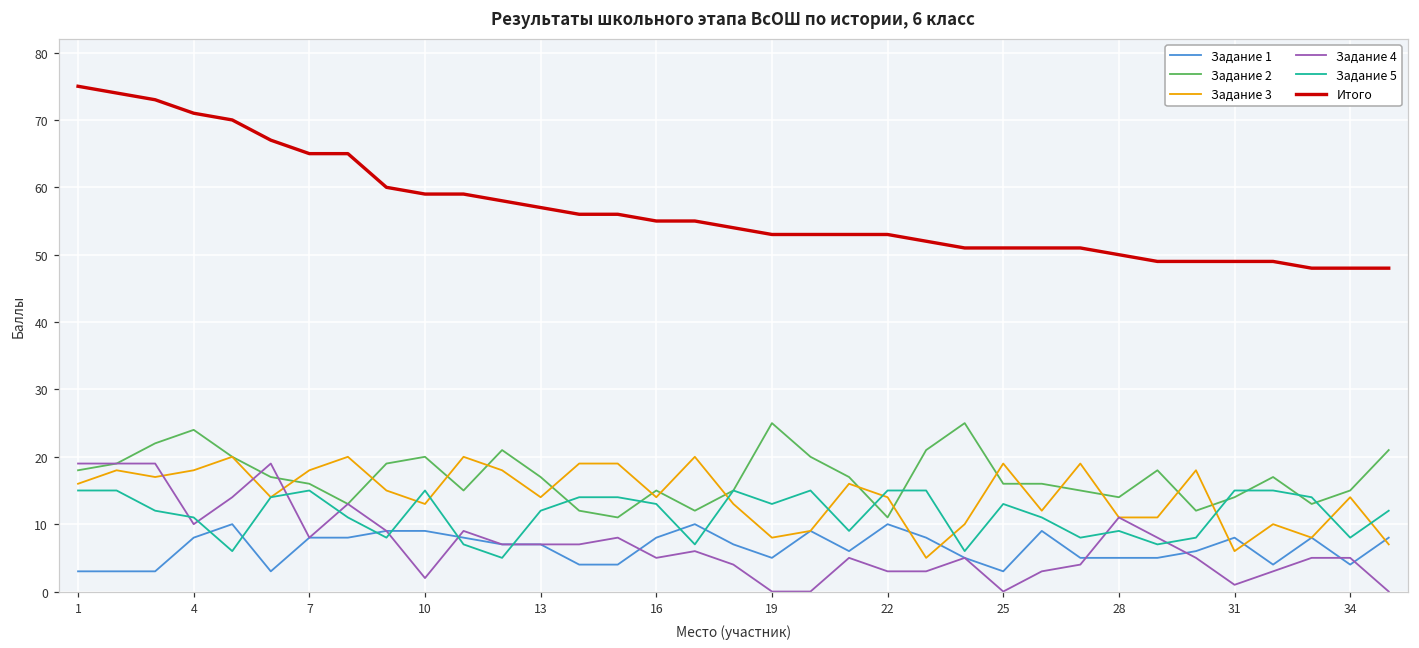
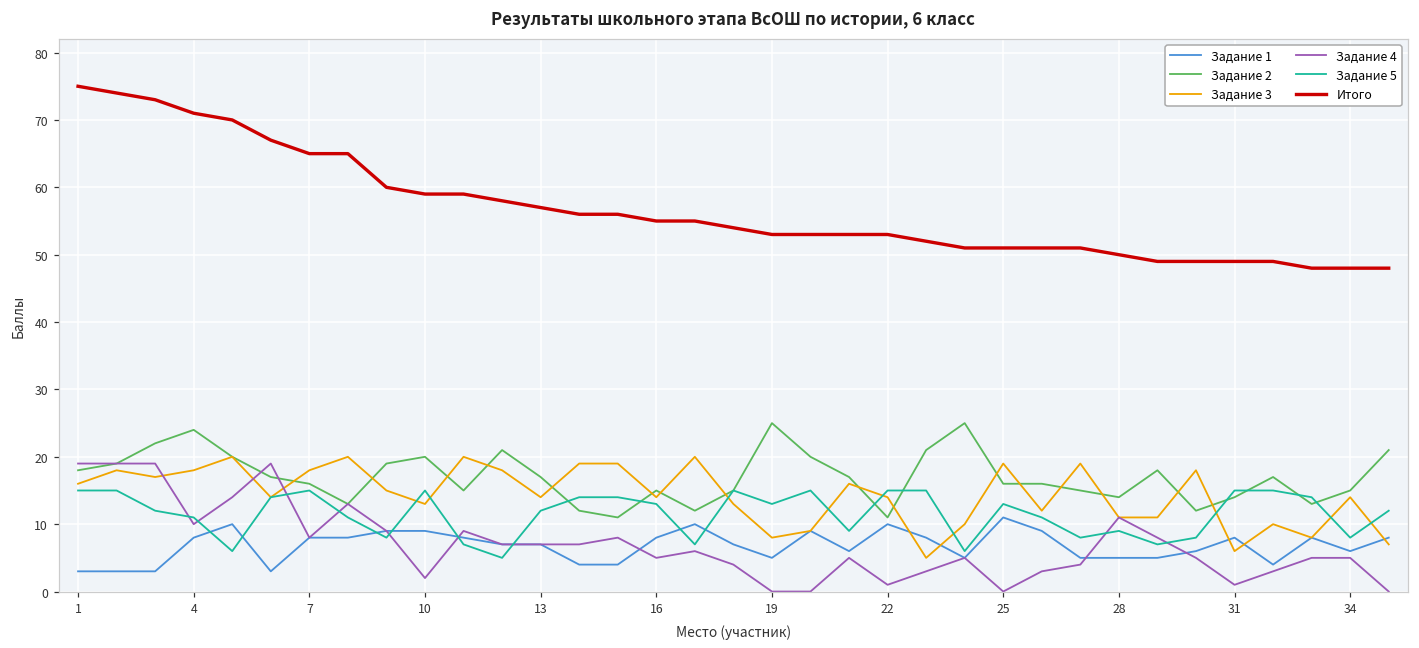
  {
    "Задание 1": {
      "1": 3,
      "4": 8,
      "10": 9,
      "16": 8,
      "19": 5,
      "22": 10,
-     "25": 3,
+     "25": 11,
      "28": 5,
      "31": 8,
-     "34": 4
+     "34": 6
    },
    "Задание 2": {
      "1": 18,
      "4": 24,
      "7": 16,
      "10": 20,
      "13": 17,
      "16": 15,
      "19": 25,
      "22": 11,
      "25": 16,
      "28": 14,
      "31": 14,
      "34": 15
    },
    "Задание 3": {
      "1": 16,
      "4": 18,
      "7": 18,
      "10": 13,
      "13": 14,
      "16": 14,
      "19": 8,
      "22": 14,
      "25": 19,
      "31": 6,
      "34": 14
    },
    "Задание 4": {
      "1": 19,
      "4": 10,
      "10": 2,
      "16": 5,
      "19": 0,
-     "22": 3,
+     "22": 1,
      "25": 0,
      "31": 1,
      "34": 5
    },
    "Задание 5": {
      "1": 15,
      "4": 11,
      "7": 15,
      "10": 15,
      "13": 12,
      "16": 13,
      "19": 13,
      "22": 15,
      "25": 13,
      "28": 9,
      "31": 15,
      "34": 8
    },
    "Итого": {
      "1": 75,
      "4": 71,
      "7": 65,
      "10": 59,
      "13": 57,
      "16": 55,
      "19": 53,
      "22": 53,
      "25": 51,
      "28": 50,
      "31": 49,
      "34": 48
    }
  }
